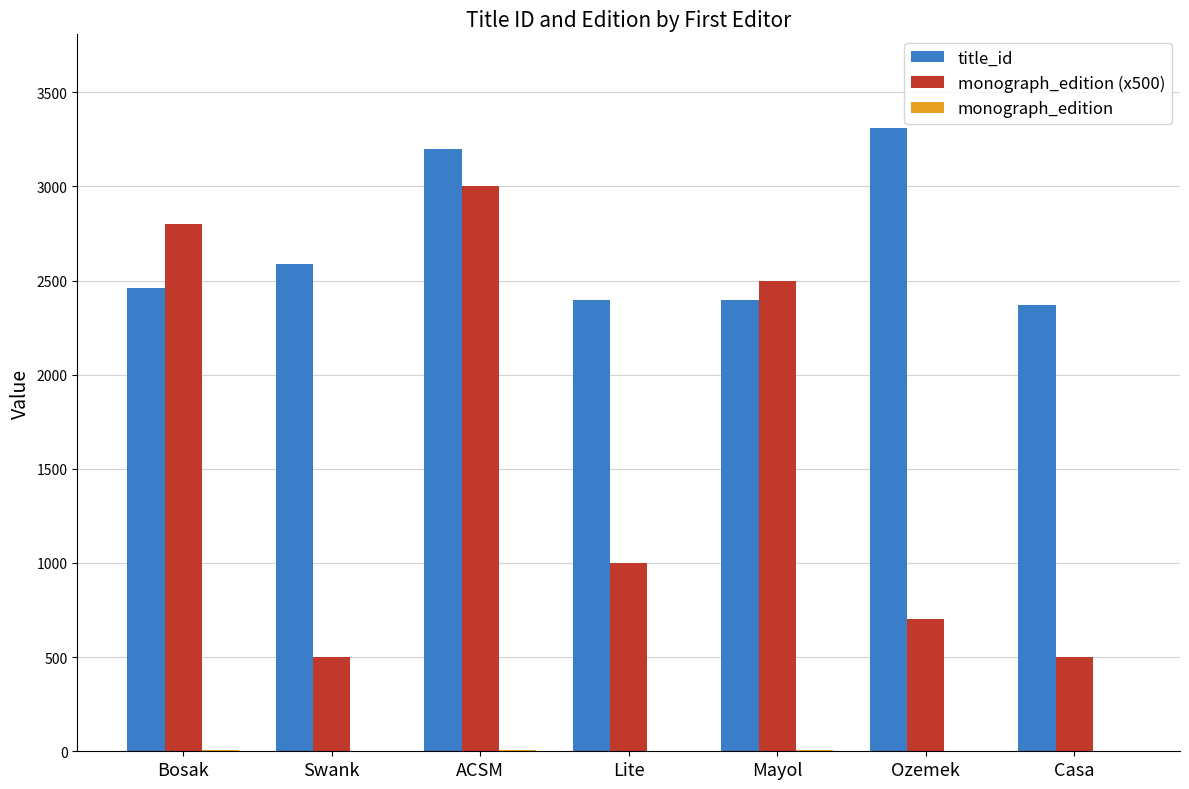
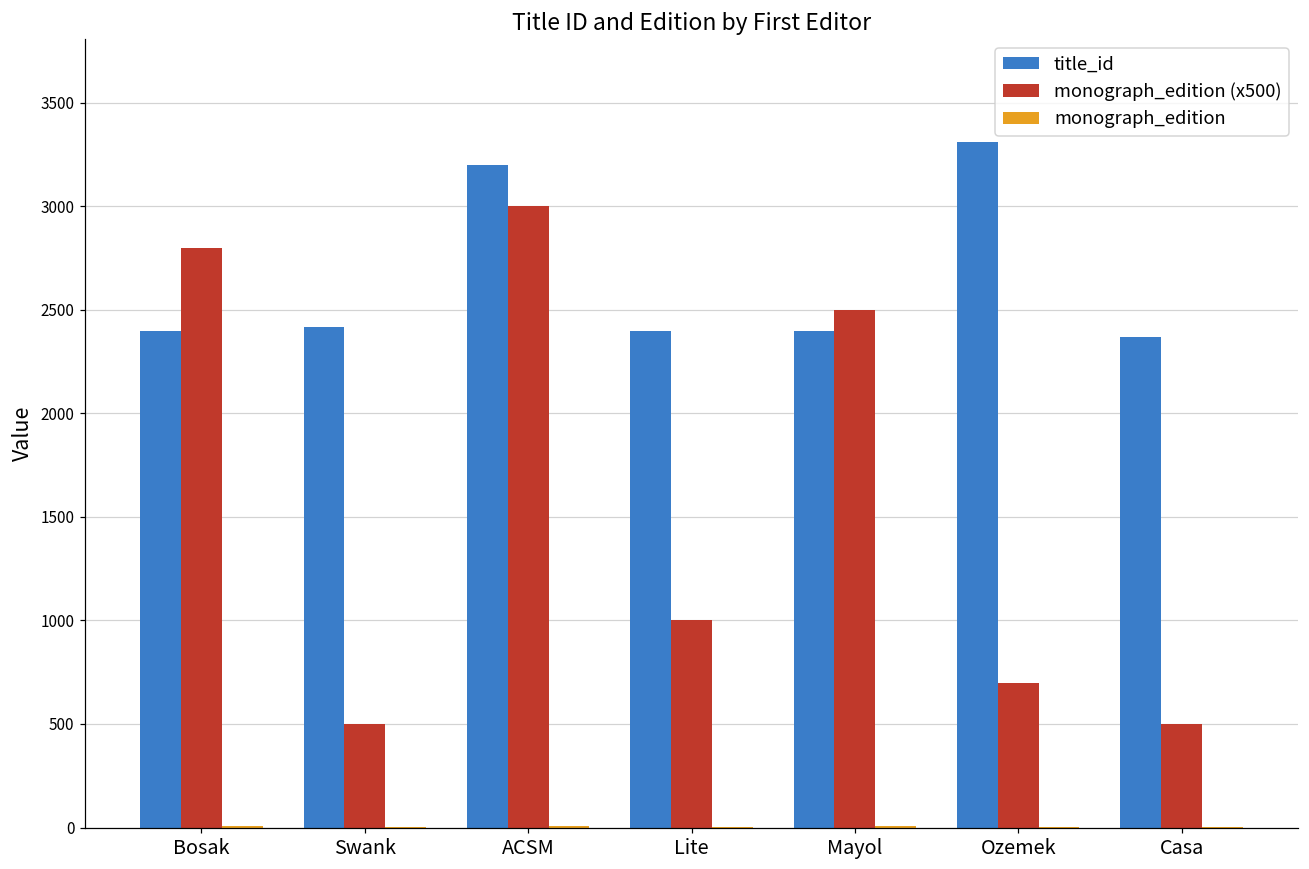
  {
    "title_id": {
-     "Bosak": 2460,
-     "Swank": 2590,
+     "Bosak": 2400,
+     "Swank": 2420,
      "ACSM": 3200,
      "Lite": 2400,
      "Mayol": 2400,
      "Ozemek": 3310,
      "Casa": 2370
    },
    "monograph_edition (x500)": {
      "Bosak": 2800,
      "Swank": 500,
      "ACSM": 3000,
      "Lite": 1000,
      "Mayol": 2500,
      "Ozemek": 700,
      "Casa": 500
    }
  }
